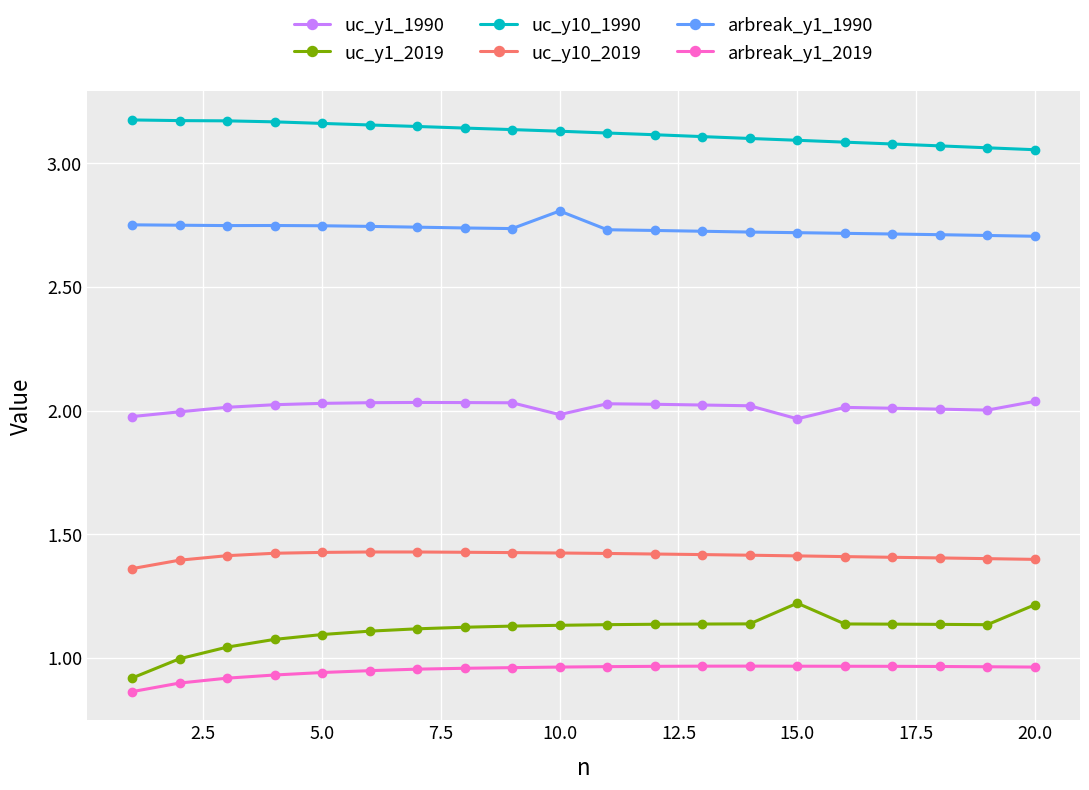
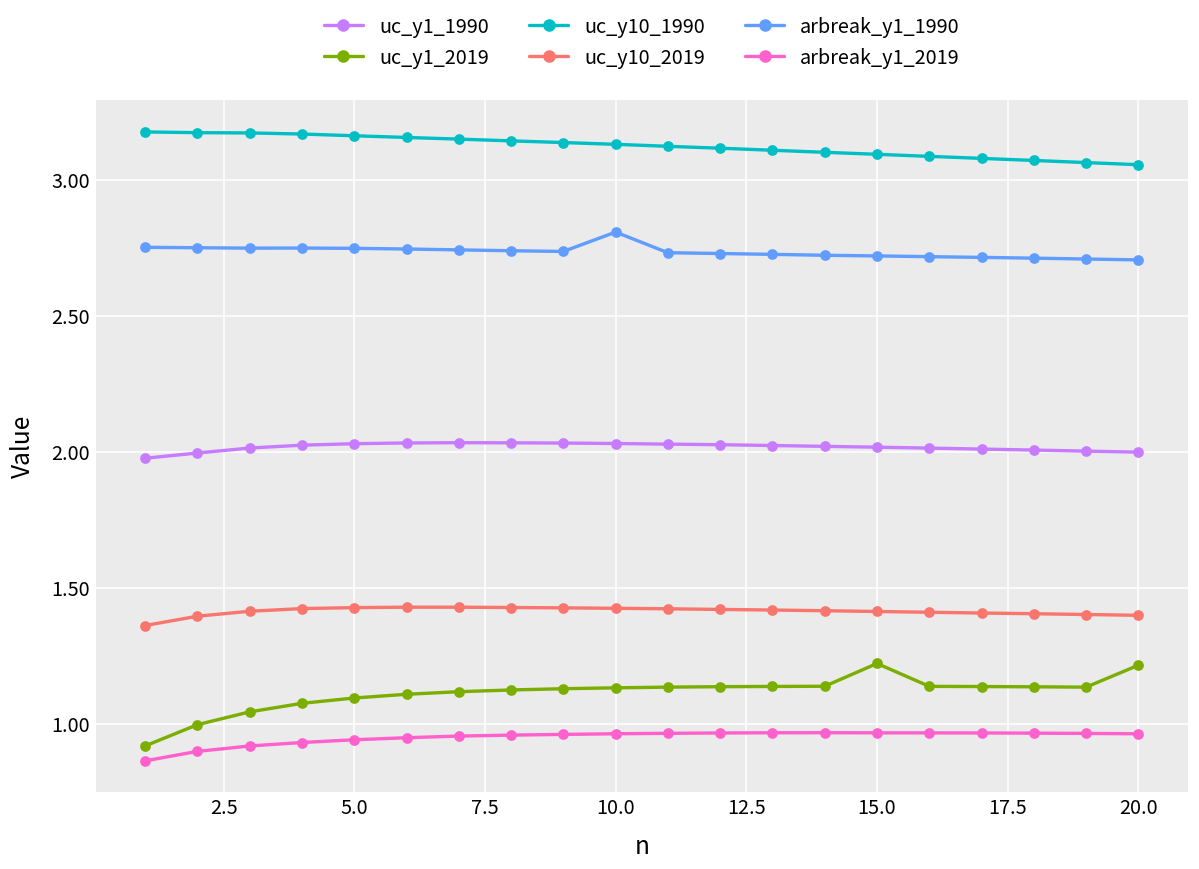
  {
    "uc_y1_1990": {
      "5.0": 2.03,
-     "10.0": 1.98,
-     "15.0": 1.97,
-     "20.0": 2.04
+     "10.0": 2.03,
+     "15.0": 2.02,
+     "20.0": 2.00
    },
    "uc_y1_2019": {
      "5.0": 1.09,
      "10.0": 1.13,
      "15.0": 1.22,
      "20.0": 1.22
    },
    "uc_y10_1990": {
      "5.0": 3.16,
      "10.0": 3.13,
      "15.0": 3.09,
      "20.0": 3.06
    },
    "uc_y10_2019": {
      "5.0": 1.43,
      "10.0": 1.42,
      "15.0": 1.41,
      "20.0": 1.40
    },
    "arbreak_y1_1990": {
      "5.0": 2.75,
      "10.0": 2.81,
      "15.0": 2.72,
      "20.0": 2.71
    },
    "arbreak_y1_2019": {
      "5.0": 0.94,
      "10.0": 0.96,
      "15.0": 0.97,
      "20.0": 0.96
    }
  }
